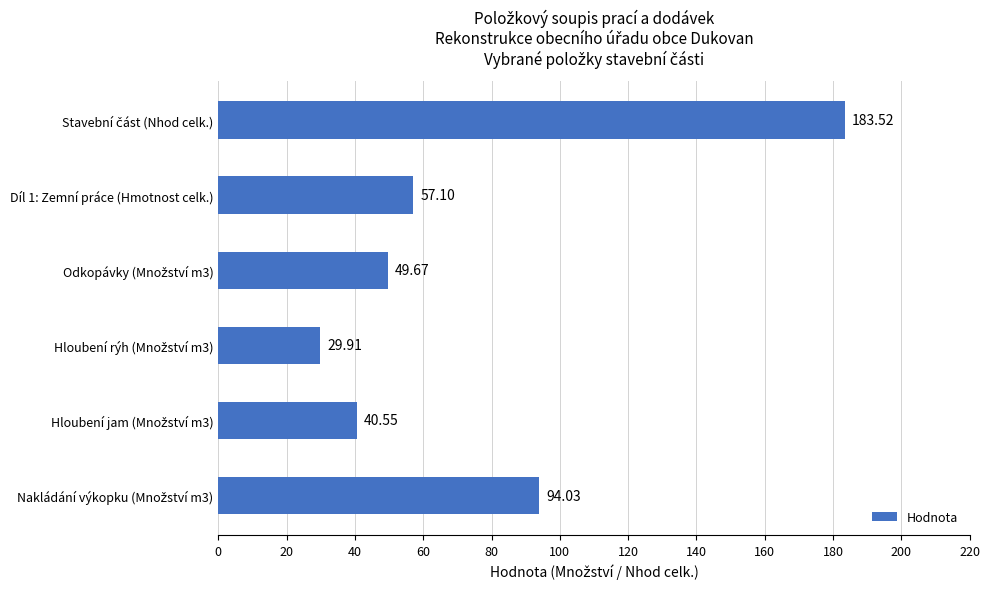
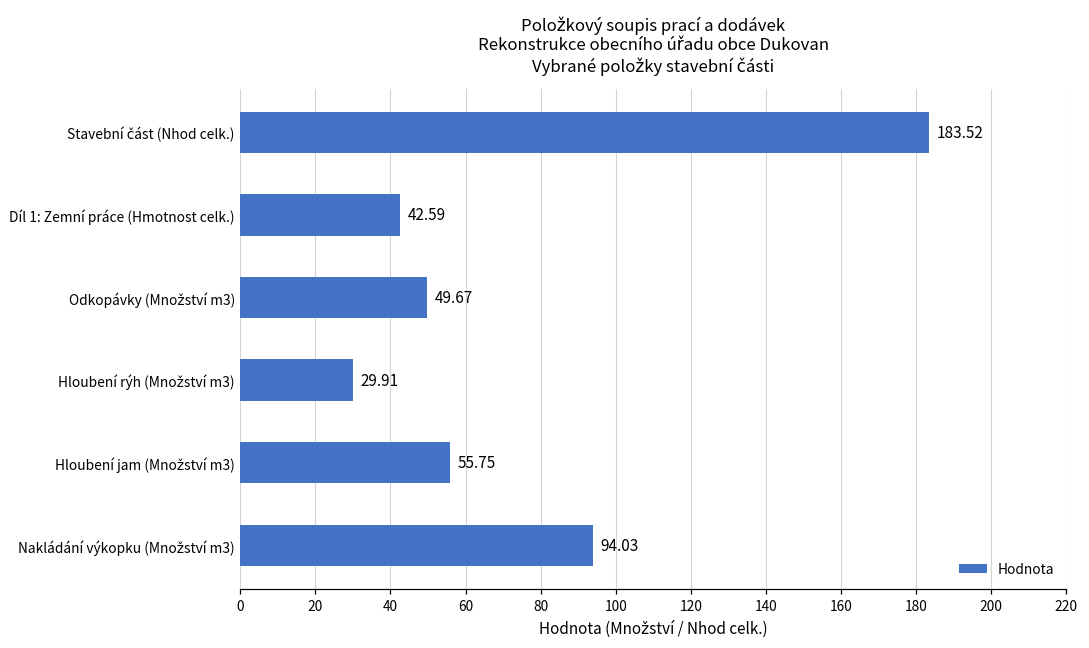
  {
    "Stavební část (Nhod celk.)": 183.52,
-   "Díl 1: Zemní práce (Hmotnost celk.)": 57.10,
+   "Díl 1: Zemní práce (Hmotnost celk.)": 42.59,
    "Odkopávky (Množství m3)": 49.67,
    "Hloubení rýh (Množství m3)": 29.91,
-   "Hloubení jam (Množství m3)": 40.55,
+   "Hloubení jam (Množství m3)": 55.75,
    "Nakládání výkopku (Množství m3)": 94.03
  }
